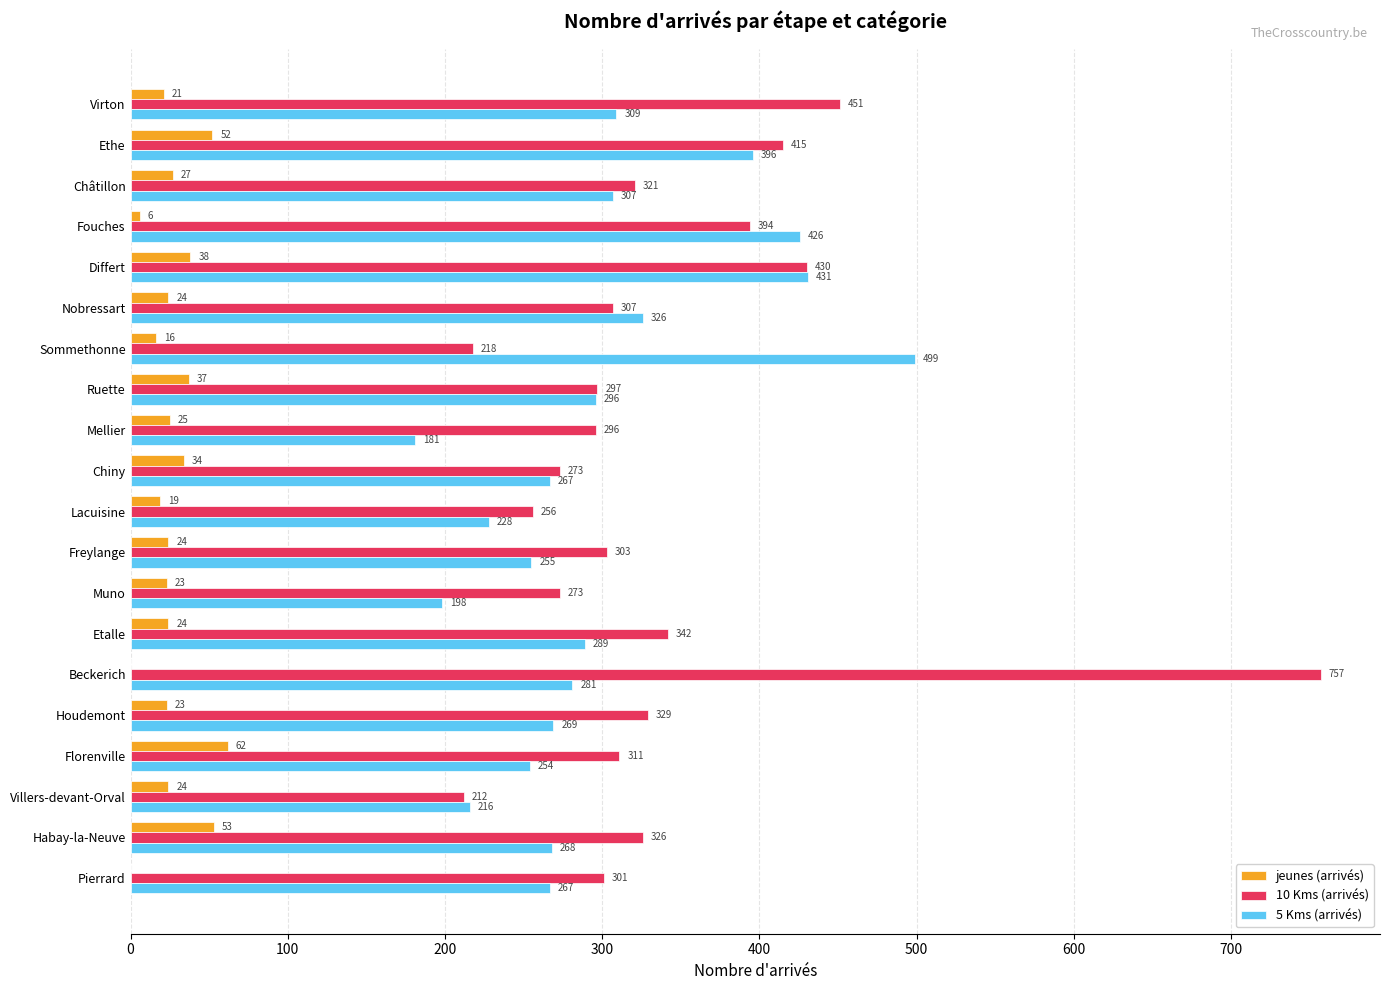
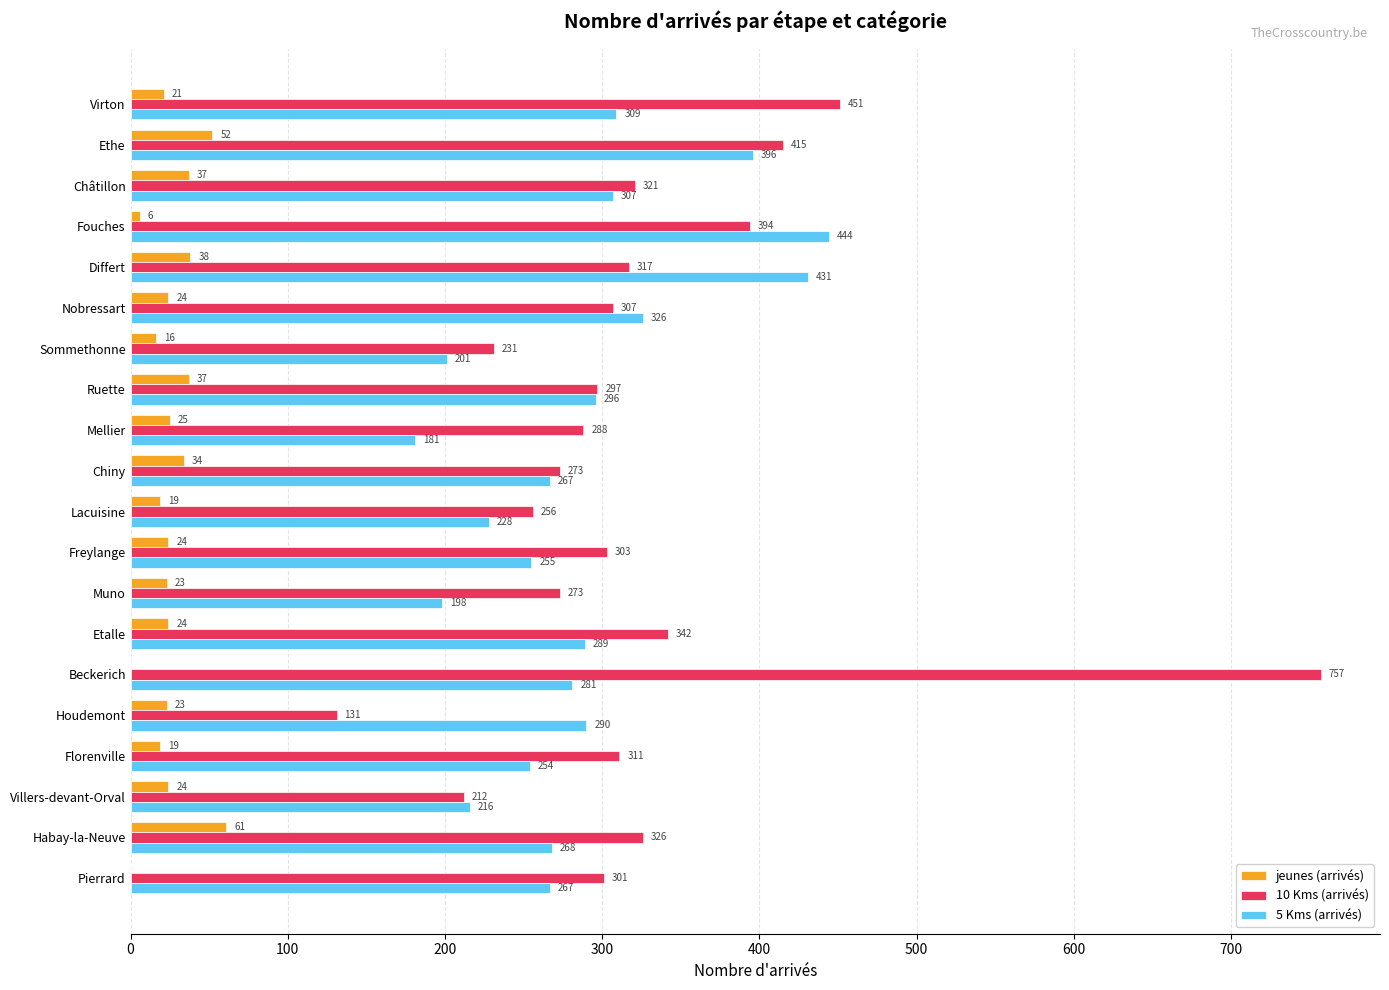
  {
    "jeunes (arrivés)": {
      "Virton": 21,
      "Ethe": 52,
-     "Châtillon": 27,
+     "Châtillon": 37,
      "Fouches": 6,
      "Differt": 38,
      "Nobressart": 24,
      "Sommethonne": 16,
      "Ruette": 37,
      "Mellier": 25,
      "Chiny": 34,
      "Lacuisine": 19,
      "Freylange": 24,
      "Muno": 23,
      "Etalle": 24,
      "Houdemont": 23,
-     "Florenville": 62,
+     "Florenville": 19,
      "Villers-devant-Orval": 24,
-     "Habay-la-Neuve": 53
+     "Habay-la-Neuve": 61
    },
    "10 Kms (arrivés)": {
      "Virton": 451,
      "Ethe": 415,
      "Châtillon": 321,
      "Fouches": 394,
-     "Differt": 430,
+     "Differt": 317,
      "Nobressart": 307,
-     "Sommethonne": 218,
+     "Sommethonne": 231,
      "Ruette": 297,
-     "Mellier": 296,
+     "Mellier": 288,
      "Chiny": 273,
      "Lacuisine": 256,
      "Freylange": 303,
      "Muno": 273,
      "Etalle": 342,
      "Beckerich": 757,
-     "Houdemont": 329,
+     "Houdemont": 131,
      "Florenville": 311,
      "Villers-devant-Orval": 212,
      "Habay-la-Neuve": 326,
      "Pierrard": 301
    },
    "5 Kms (arrivés)": {
      "Virton": 309,
      "Ethe": 396,
      "Châtillon": 307,
-     "Fouches": 426,
+     "Fouches": 444,
      "Differt": 431,
      "Nobressart": 326,
-     "Sommethonne": 499,
+     "Sommethonne": 201,
      "Ruette": 296,
      "Mellier": 181,
      "Chiny": 267,
      "Lacuisine": 228,
      "Freylange": 255,
      "Muno": 198,
      "Etalle": 289,
      "Beckerich": 281,
-     "Houdemont": 269,
+     "Houdemont": 290,
      "Florenville": 254,
      "Villers-devant-Orval": 216,
      "Habay-la-Neuve": 268,
      "Pierrard": 267
    }
  }
